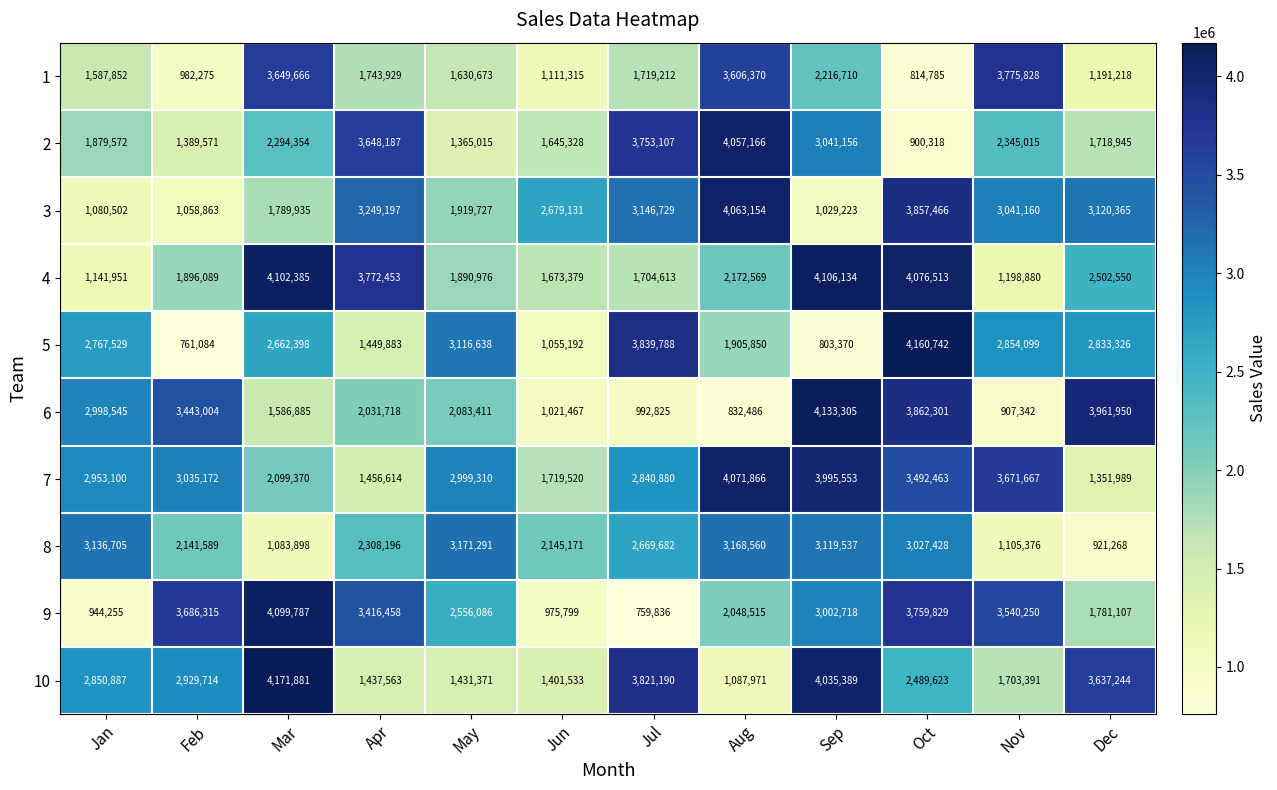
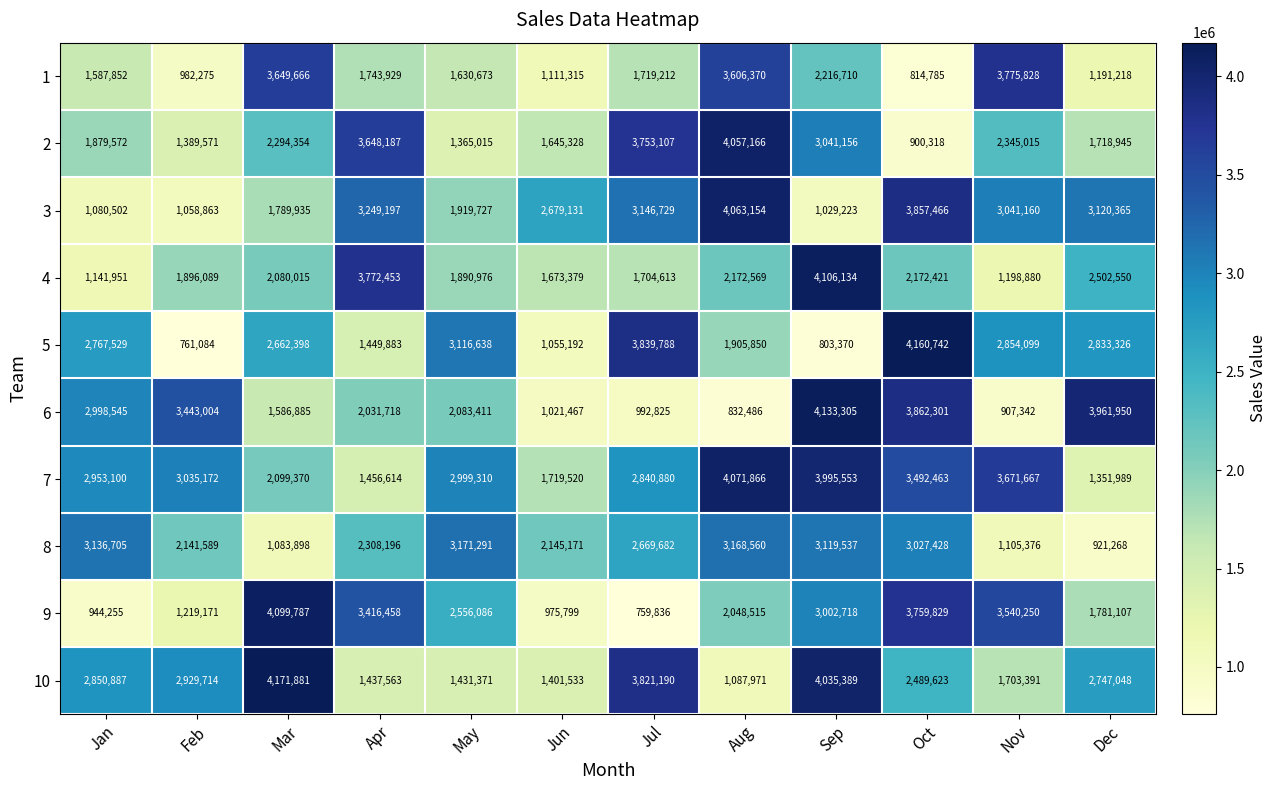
  {
    "1": {
      "Jan": "1,587,852",
      "Feb": "982,275",
      "Mar": "3,649,666",
      "Apr": "1,743,929",
      "May": "1,630,673",
      "Jun": "1,111,315",
      "Jul": "1,719,212",
      "Aug": "3,606,370",
      "Sep": "2,216,710",
      "Oct": "814,785",
      "Nov": "3,775,828",
      "Dec": "1,191,218"
    },
    "2": {
      "Jan": "1,879,572",
      "Feb": "1,389,571",
      "Mar": "2,294,354",
      "Apr": "3,648,187",
      "May": "1,365,015",
      "Jun": "1,645,328",
      "Jul": "3,753,107",
      "Aug": "4,057,166",
      "Sep": "3,041,156",
      "Oct": "900,318",
      "Nov": "2,345,015",
      "Dec": "1,718,945"
    },
    "3": {
      "Jan": "1,080,502",
      "Feb": "1,058,863",
      "Mar": "1,789,935",
      "Apr": "3,249,197",
      "May": "1,919,727",
      "Jun": "2,679,131",
      "Jul": "3,146,729",
      "Aug": "4,063,154",
      "Sep": "1,029,223",
      "Oct": "3,857,466",
      "Nov": "3,041,160",
      "Dec": "3,120,365"
    },
    "4": {
      "Jan": "1,141,951",
      "Feb": "1,896,089",
-     "Mar": "4,102,385",
+     "Mar": "2,080,015",
      "Apr": "3,772,453",
      "May": "1,890,976",
      "Jun": "1,673,379",
      "Jul": "1,704,613",
      "Aug": "2,172,569",
      "Sep": "4,106,134",
-     "Oct": "4,076,513",
+     "Oct": "2,172,421",
      "Nov": "1,198,880",
      "Dec": "2,502,550"
    },
    "5": {
      "Jan": "2,767,529",
      "Feb": "761,084",
      "Mar": "2,662,398",
      "Apr": "1,449,883",
      "May": "3,116,638",
      "Jun": "1,055,192",
      "Jul": "3,839,788",
      "Aug": "1,905,850",
      "Sep": "803,370",
      "Oct": "4,160,742",
      "Nov": "2,854,099",
      "Dec": "2,833,326"
    },
    "6": {
      "Jan": "2,998,545",
      "Feb": "3,443,004",
      "Mar": "1,586,885",
      "Apr": "2,031,718",
      "May": "2,083,411",
      "Jun": "1,021,467",
      "Jul": "992,825",
      "Aug": "832,486",
      "Sep": "4,133,305",
      "Oct": "3,862,301",
      "Nov": "907,342",
      "Dec": "3,961,950"
    },
    "7": {
      "Jan": "2,953,100",
      "Feb": "3,035,172",
      "Mar": "2,099,370",
      "Apr": "1,456,614",
      "May": "2,999,310",
      "Jun": "1,719,520",
      "Jul": "2,840,880",
      "Aug": "4,071,866",
      "Sep": "3,995,553",
      "Oct": "3,492,463",
      "Nov": "3,671,667",
      "Dec": "1,351,989"
    },
    "8": {
      "Jan": "3,136,705",
      "Feb": "2,141,589",
      "Mar": "1,083,898",
      "Apr": "2,308,196",
      "May": "3,171,291",
      "Jun": "2,145,171",
      "Jul": "2,669,682",
      "Aug": "3,168,560",
      "Sep": "3,119,537",
      "Oct": "3,027,428",
      "Nov": "1,105,376",
      "Dec": "921,268"
    },
    "9": {
      "Jan": "944,255",
-     "Feb": "3,686,315",
+     "Feb": "1,219,171",
      "Mar": "4,099,787",
      "Apr": "3,416,458",
      "May": "2,556,086",
      "Jun": "975,799",
      "Jul": "759,836",
      "Aug": "2,048,515",
      "Sep": "3,002,718",
      "Oct": "3,759,829",
      "Nov": "3,540,250",
      "Dec": "1,781,107"
    },
    "10": {
      "Jan": "2,850,887",
      "Feb": "2,929,714",
      "Mar": "4,171,881",
      "Apr": "1,437,563",
      "May": "1,431,371",
      "Jun": "1,401,533",
      "Jul": "3,821,190",
      "Aug": "1,087,971",
      "Sep": "4,035,389",
      "Oct": "2,489,623",
      "Nov": "1,703,391",
-     "Dec": "3,637,244"
+     "Dec": "2,747,048"
    }
  }
